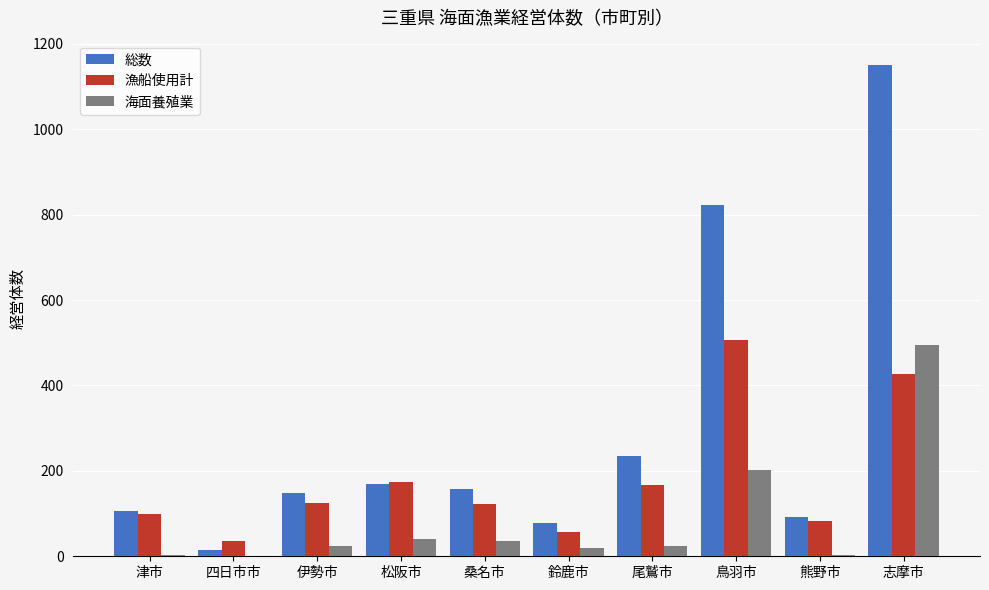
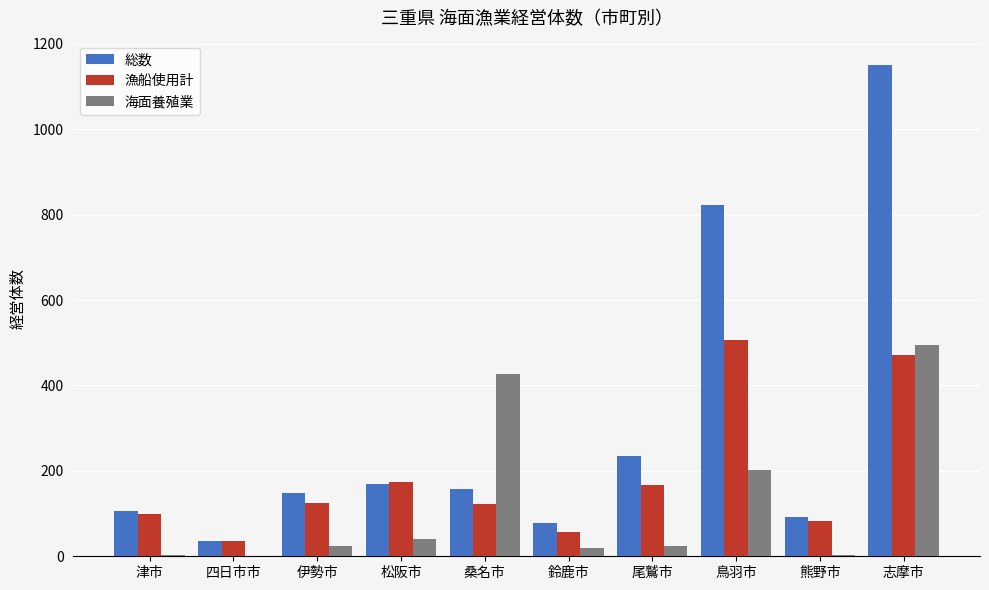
  {
    "総数": {
      "津市": 110,
-     "四日市市": 20,
+     "四日市市": 40,
      "伊勢市": 150,
      "松阪市": 170,
      "桑名市": 160,
      "鈴鹿市": 80,
      "尾鷲市": 230,
      "鳥羽市": 820,
      "熊野市": 90,
      "志摩市": 1150
    },
    "漁船使用計": {
      "津市": 100,
      "四日市市": 40,
      "伊勢市": 130,
      "松阪市": 180,
      "桑名市": 120,
      "鈴鹿市": 60,
      "尾鷲市": 170,
      "鳥羽市": 510,
      "熊野市": 80,
-     "志摩市": 430
+     "志摩市": 470
    },
    "海面養殖業": {
      "四日市市": 0,
      "伊勢市": 20,
      "松阪市": 40,
-     "桑名市": 40,
+     "桑名市": 430,
      "鈴鹿市": 20,
      "尾鷲市": 30,
      "鳥羽市": 200,
      "志摩市": 490
    }
  }
